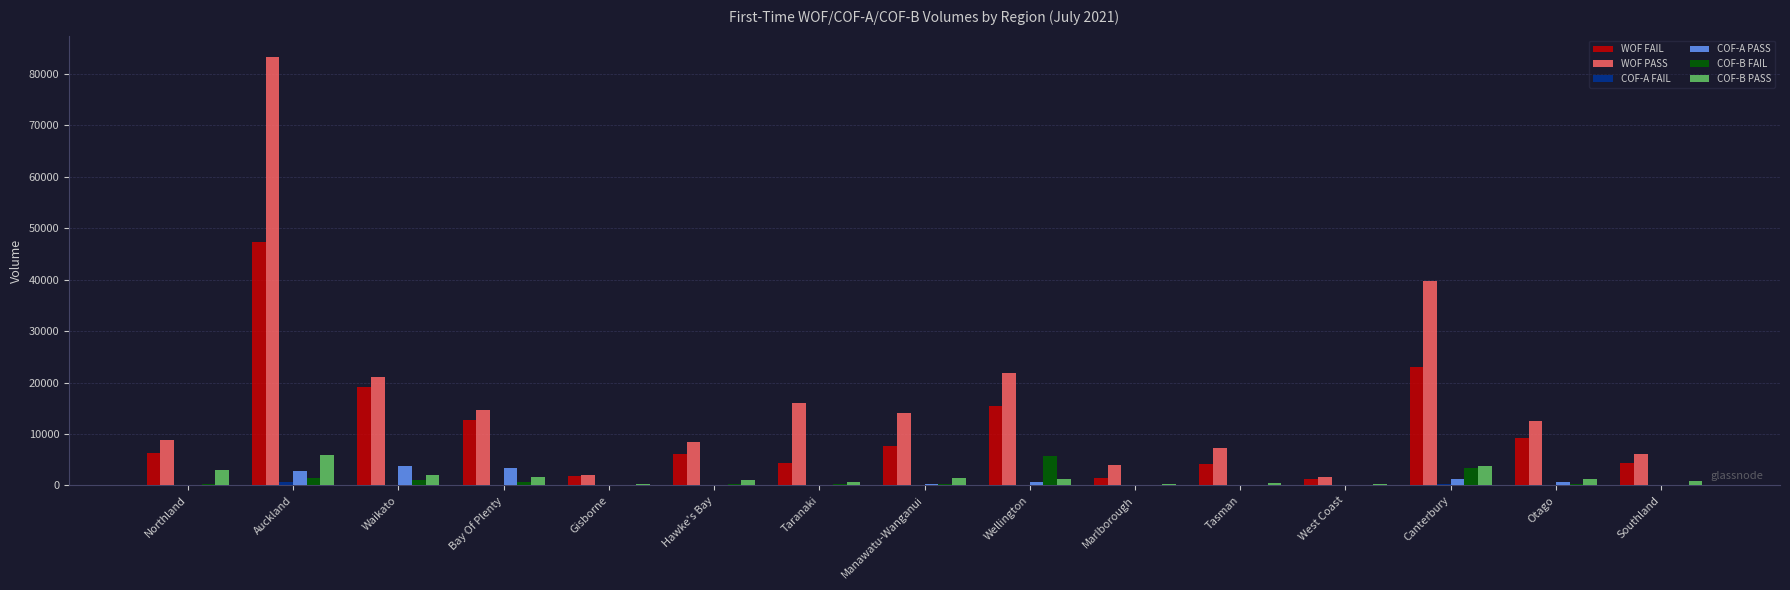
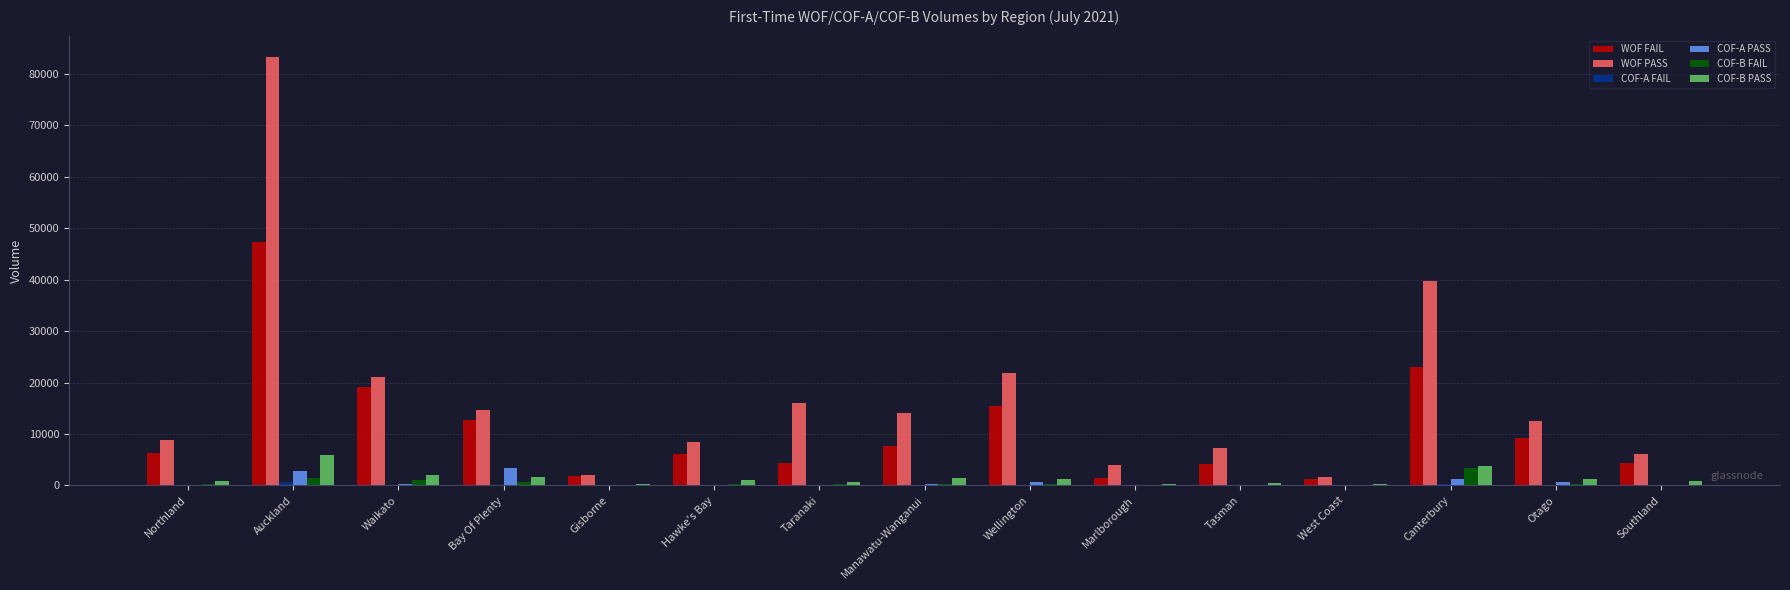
  {
    "WOF FAIL": {
      "Northland": 6000,
      "Auckland": 47000,
      "Waikato": 19000,
      "Bay Of Plenty": 13000,
      "Gisborne": 2000,
      "Hawke's Bay": 6000,
      "Taranaki": 4000,
      "Manawatu-Wanganui": 8000,
      "Wellington": 16000,
      "Marlborough": 1000,
      "Tasman": 4000,
      "West Coast": 1000,
      "Canterbury": 23000,
      "Otago": 9000,
      "Southland": 4000
    },
    "WOF PASS": {
      "Northland": 9000,
      "Auckland": 83000,
      "Waikato": 21000,
      "Bay Of Plenty": 15000,
      "Gisborne": 2000,
      "Hawke's Bay": 8000,
      "Taranaki": 16000,
      "Manawatu-Wanganui": 14000,
      "Wellington": 22000,
      "Marlborough": 4000,
      "Tasman": 7000,
      "West Coast": 2000,
      "Canterbury": 40000,
      "Otago": 13000,
      "Southland": 6000
    },
    "COF-A FAIL": {
      "Auckland": 1000
    },
    "COF-A PASS": {
      "Auckland": 3000,
-     "Waikato": 4000,
+     "Waikato": 0,
      "Bay Of Plenty": 3000,
      "Wellington": 1000,
      "Canterbury": 1000,
      "Otago": 1000
    },
    "COF-B FAIL": {
      "Auckland": 1000,
      "Waikato": 1000,
      "Bay Of Plenty": 1000,
-     "Wellington": 6000,
+     "Wellington": 0,
      "Canterbury": 3000
    },
    "COF-B PASS": {
-     "Northland": 3000,
+     "Northland": 1000,
      "Auckland": 6000,
      "Waikato": 2000,
      "Bay Of Plenty": 2000,
      "Hawke's Bay": 1000,
      "Taranaki": 1000,
      "Manawatu-Wanganui": 2000,
      "Wellington": 1000,
      "Tasman": 1000,
      "Canterbury": 4000,
      "Otago": 1000,
      "Southland": 1000
    }
  }
